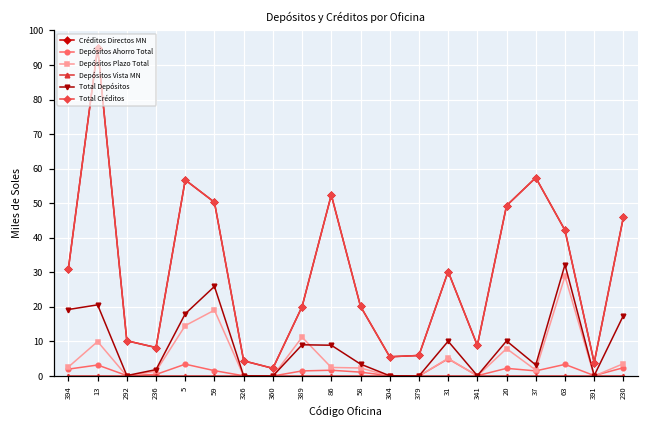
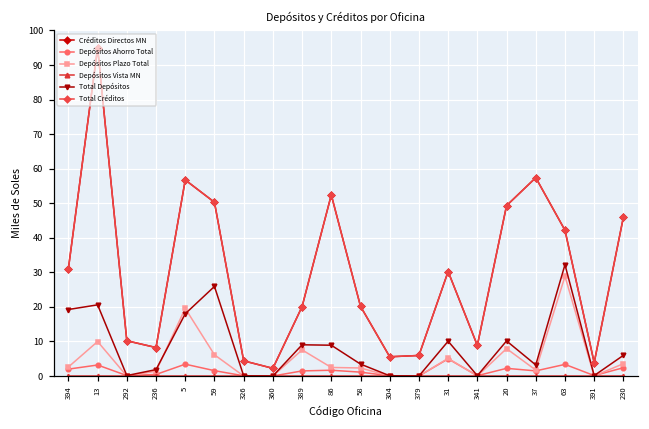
  {
    "Depósitos Plazo Total": {
      "13": 10,
-     "5": 15,
-     "59": 19,
-     "389": 11,
+     "5": 20,
+     "59": 6,
+     "389": 8,
      "58": 2,
      "20": 8,
      "63": 29,
      "230": 4
    },
    "Total Depósitos": {
      "394": 19,
      "13": 21,
      "5": 18,
      "59": 26,
      "389": 9,
      "86": 9,
      "58": 3,
      "31": 10,
      "20": 10,
      "37": 3,
      "63": 32,
-     "230": 18
+     "230": 6
    }
  }
